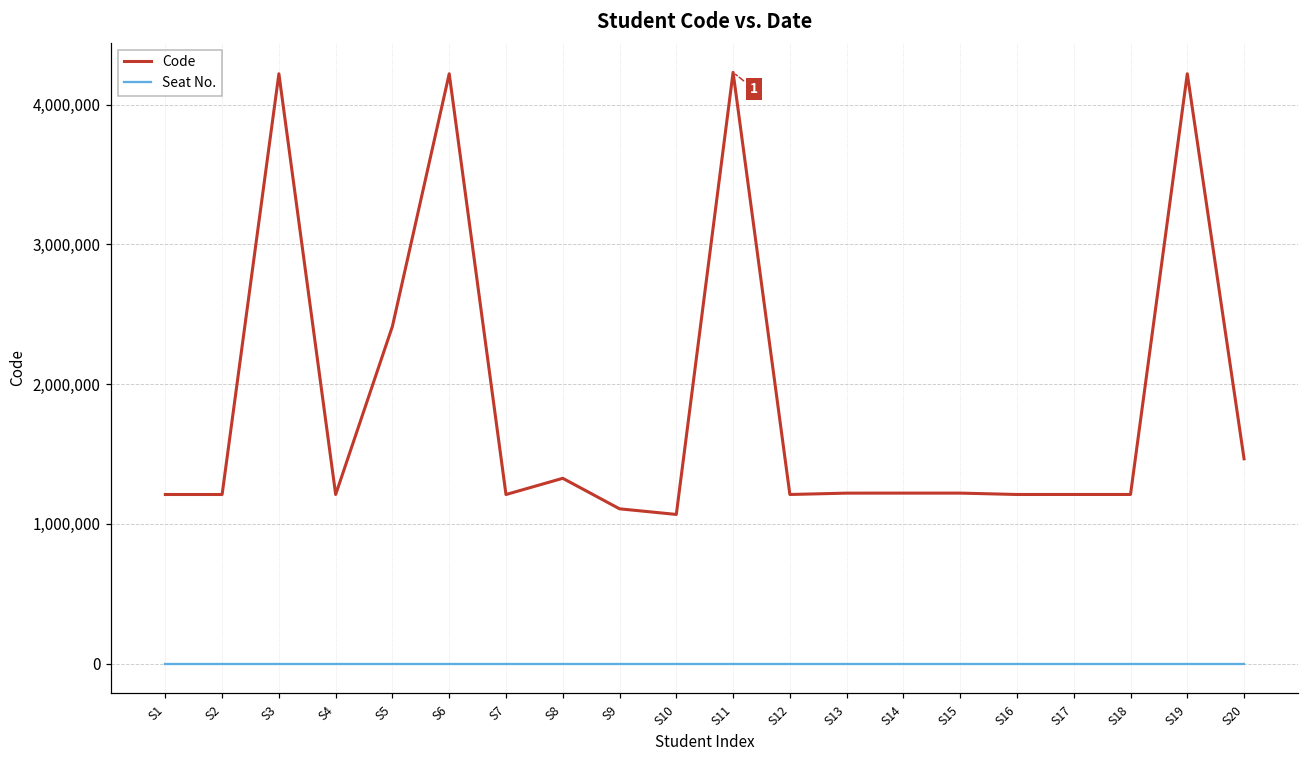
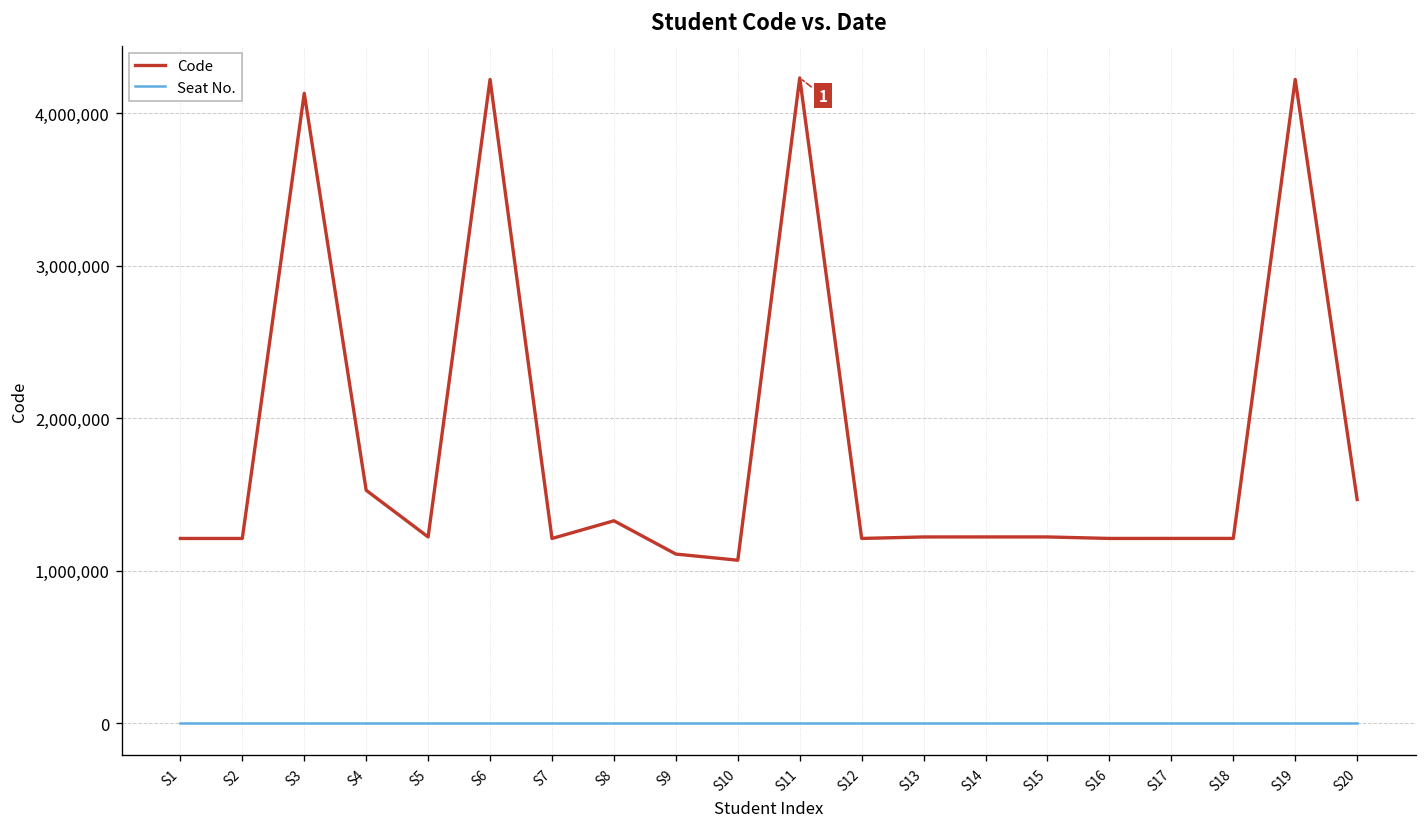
  {
    "Code": {
      "S1": "1,210,000",
      "S2": "1,210,000",
-     "S3": "4,220,000",
-     "S4": "1,210,000",
-     "S5": "2,410,000",
+     "S3": "4,130,000",
+     "S4": "1,530,000",
+     "S5": "1,220,000",
      "S6": "4,220,000",
      "S7": "1,210,000",
      "S8": "1,330,000",
      "S9": "1,110,000",
      "S10": "1,070,000",
      "S12": "1,210,000",
      "S13": "1,220,000",
      "S14": "1,220,000",
      "S15": "1,220,000",
      "S16": "1,210,000",
      "S17": "1,210,000",
      "S18": "1,210,000",
      "S19": "4,220,000",
      "S20": "1,470,000"
    },
    "Seat No.": {
      "S1": "0",
      "S2": "0",
      "S3": "0",
      "S4": "0",
      "S5": "0",
      "S6": "0",
      "S7": "0",
      "S8": "0",
      "S9": "0",
      "S10": "0",
      "S11": "0",
      "S12": "0",
      "S13": "0",
      "S14": "0",
      "S15": "0",
      "S16": "0",
      "S17": "0",
      "S18": "0",
      "S19": "0",
      "S20": "0"
    }
  }
